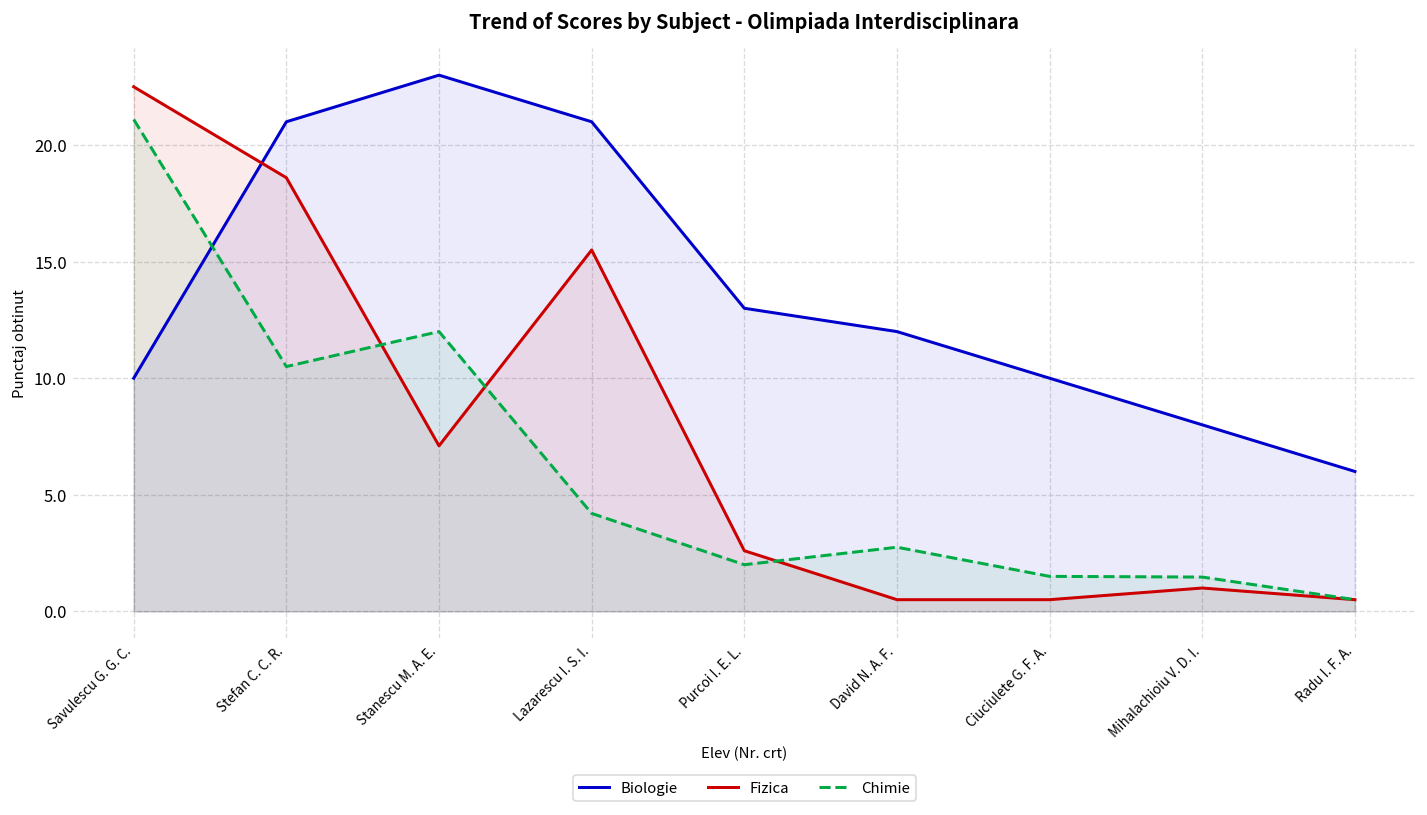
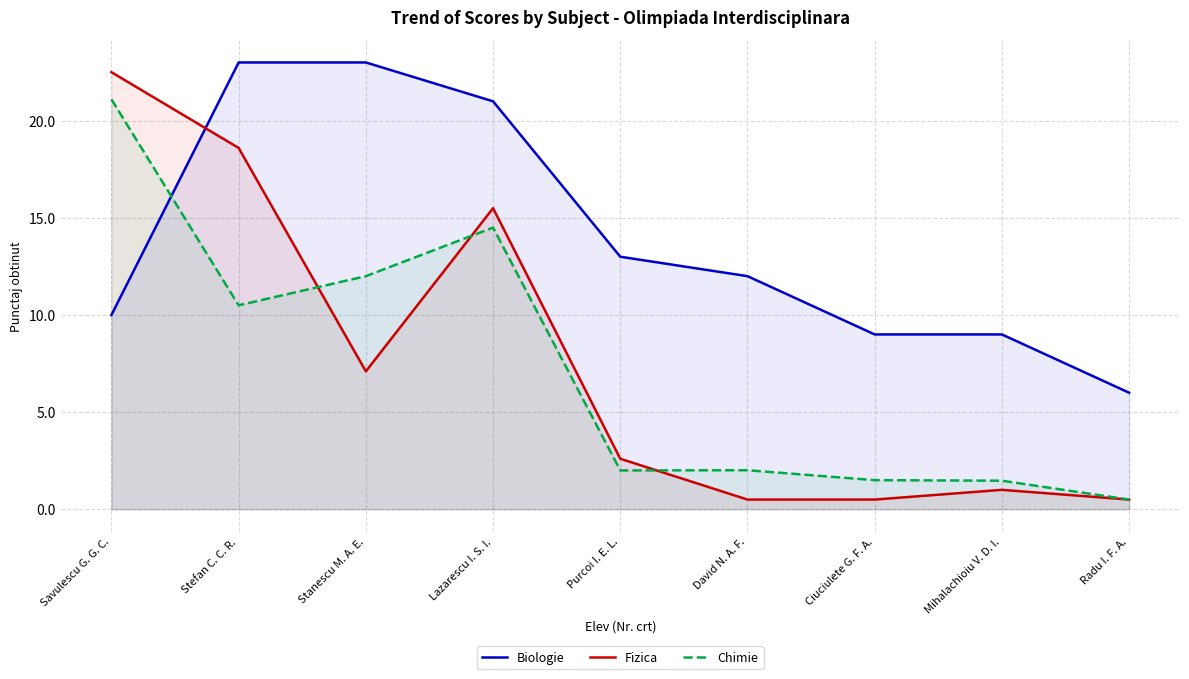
  {
    "Biologie": {
      "Savulescu G. G. C.": 10,
-     "Stefan C. C. R.": 21,
+     "Stefan C. C. R.": 23,
      "Stanescu M. A. E.": 23,
      "Lazarescu I. S. I.": 21,
      "Purcoi I. E. L.": 13,
      "David N. A. F.": 12,
-     "Ciuciulete G. F. A.": 10,
-     "Mihalachioiu V. D. I.": 8,
+     "Ciuciulete G. F. A.": 9,
+     "Mihalachioiu V. D. I.": 9,
      "Radu I. F. A.": 6
    },
    "Fizica": {
      "Savulescu G. G. C.": 22.5,
      "Stefan C. C. R.": 18.6,
      "Stanescu M. A. E.": 7.1,
      "Lazarescu I. S. I.": 15.5,
      "Purcoi I. E. L.": 2.6,
      "David N. A. F.": 0.5,
      "Ciuciulete G. F. A.": 0.5,
      "Mihalachioiu V. D. I.": 1.0
    },
    "Chimie": {
      "Savulescu G. G. C.": 21.1,
      "Stefan C. C. R.": 10.5,
      "Stanescu M. A. E.": 12.0,
-     "Lazarescu I. S. I.": 4.2,
+     "Lazarescu I. S. I.": 14.5,
      "Purcoi I. E. L.": 2.0,
-     "David N. A. F.": 2.8,
+     "David N. A. F.": 2.0,
      "Ciuciulete G. F. A.": 1.5,
      "Mihalachioiu V. D. I.": 1.5
    }
  }
